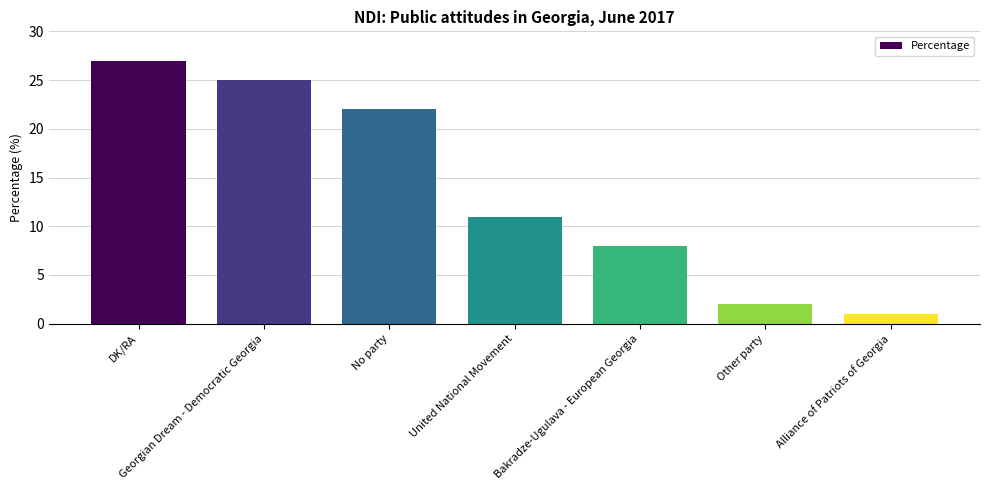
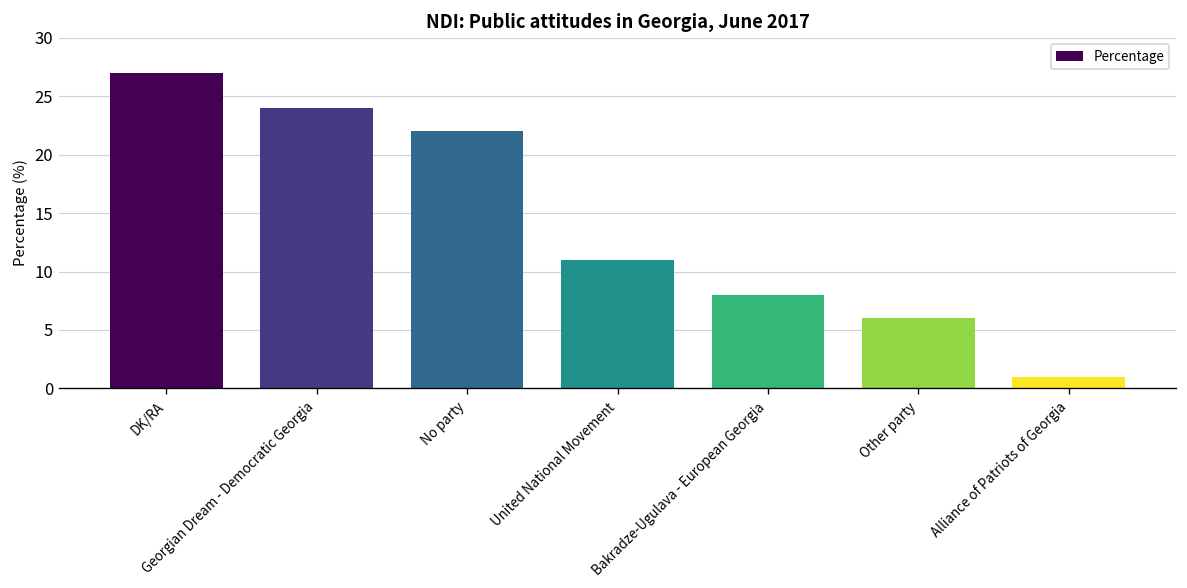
  {
    "DK/RA": 27,
-   "Georgian Dream - Democratic Georgia": 25,
+   "Georgian Dream - Democratic Georgia": 24,
    "No party": 22,
    "United National Movement": 11,
    "Bakradze-Ugulava - European Georgia": 8,
-   "Other party": 2,
+   "Other party": 6,
    "Alliance of Patriots of Georgia": 1
  }
